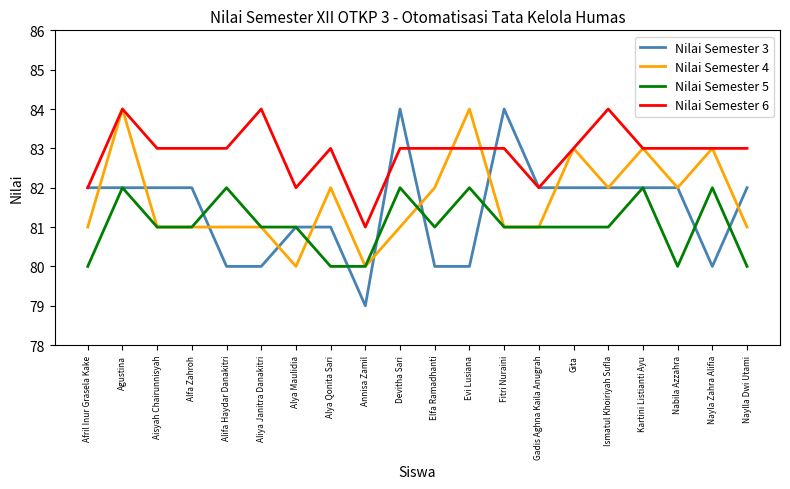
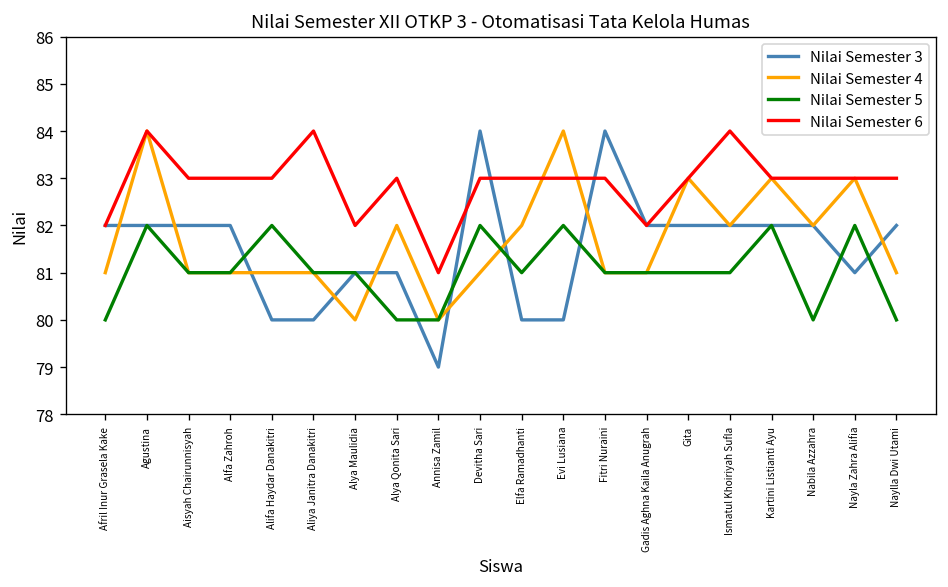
  {
    "Nilai Semester 3": {
      "Aisyah Chairunnisyah": 82,
      "Alfa Zahroh": 82,
      "Alifa Haydar Danakitri": 80,
      "Aliya Janitra Danakitri": 80,
      "Alya Qonita Sari": 81,
      "Annisa Zamil": 79,
      "Devitha Sari": 84,
      "Elfa Ramadhanti": 80,
      "Evi Lusiana": 80,
      "Fitri Nuraini": 84,
      "Gita": 82,
-     "Nayla Zahra Alifia": 80,
+     "Nayla Zahra Alifia": 81,
      "Naylla Dwi Utami": 82
    },
    "Nilai Semester 4": {
      "Afril Inur Grasela Kake": 81,
      "Alifa Haydar Danakitri": 81,
      "Alya Maulidia": 80,
      "Alya Qonita Sari": 82,
      "Devitha Sari": 81,
      "Elfa Ramadhanti": 82,
      "Evi Lusiana": 84,
      "Naylla Dwi Utami": 81
    },
    "Nilai Semester 5": {
      "Afril Inur Grasela Kake": 80,
      "Alifa Haydar Danakitri": 82,
      "Alya Qonita Sari": 80,
      "Devitha Sari": 82,
      "Elfa Ramadhanti": 81,
      "Evi Lusiana": 82,
      "Gita": 81,
      "Ismatul Khoiriyah Sufla": 81,
      "Nabila Azzahra": 80,
      "Nayla Zahra Alifia": 82,
      "Naylla Dwi Utami": 80
    },
    "Nilai Semester 6": {
      "Aisyah Chairunnisyah": 83,
      "Alfa Zahroh": 83,
      "Alifa Haydar Danakitri": 83,
      "Aliya Janitra Danakitri": 84,
      "Alya Maulidia": 82,
      "Alya Qonita Sari": 83,
      "Annisa Zamil": 81,
      "Devitha Sari": 83,
      "Elfa Ramadhanti": 83,
      "Evi Lusiana": 83,
      "Fitri Nuraini": 83,
      "Ismatul Khoiriyah Sufla": 84,
      "Nabila Azzahra": 83,
      "Naylla Dwi Utami": 83
    }
  }
